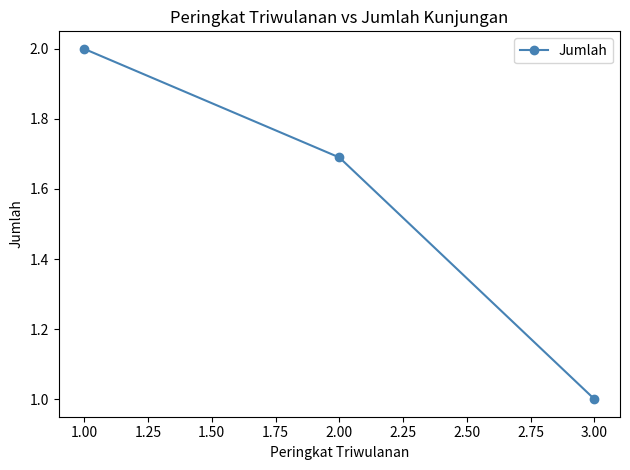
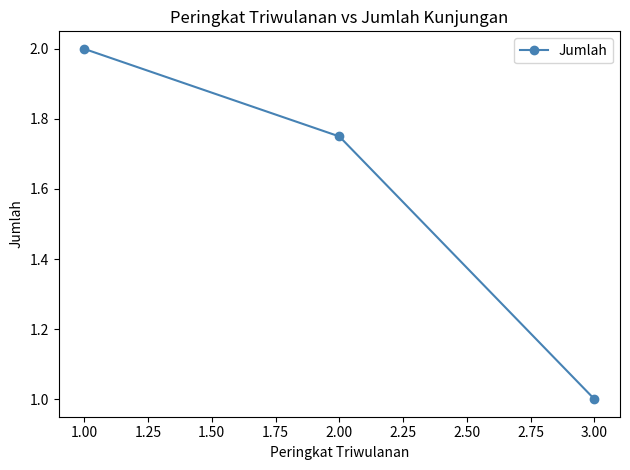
  {
    "1.00": 2.00,
-   "2.00": 1.69,
+   "2.00": 1.75,
    "3.00": 1.00
  }
